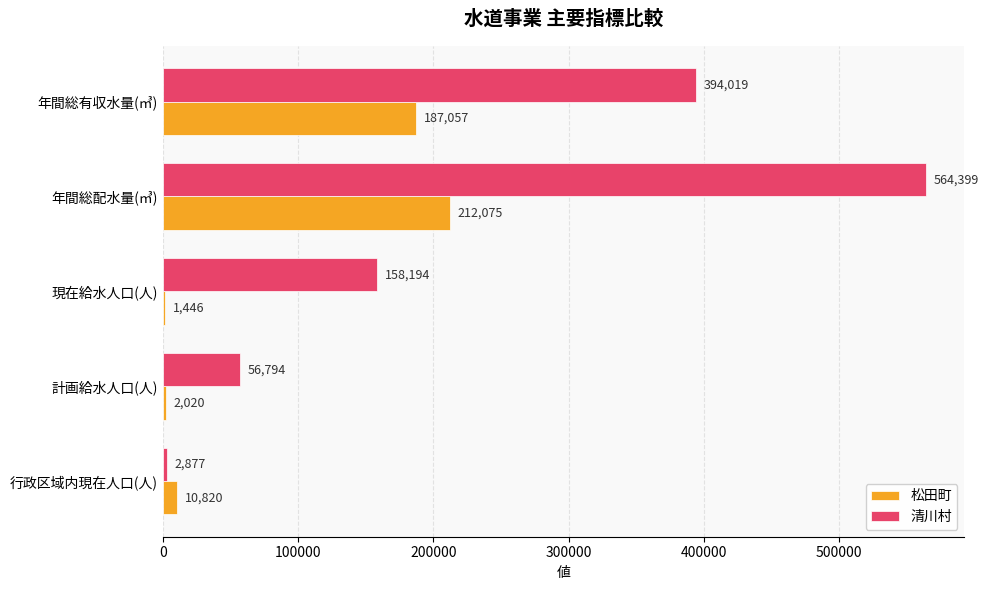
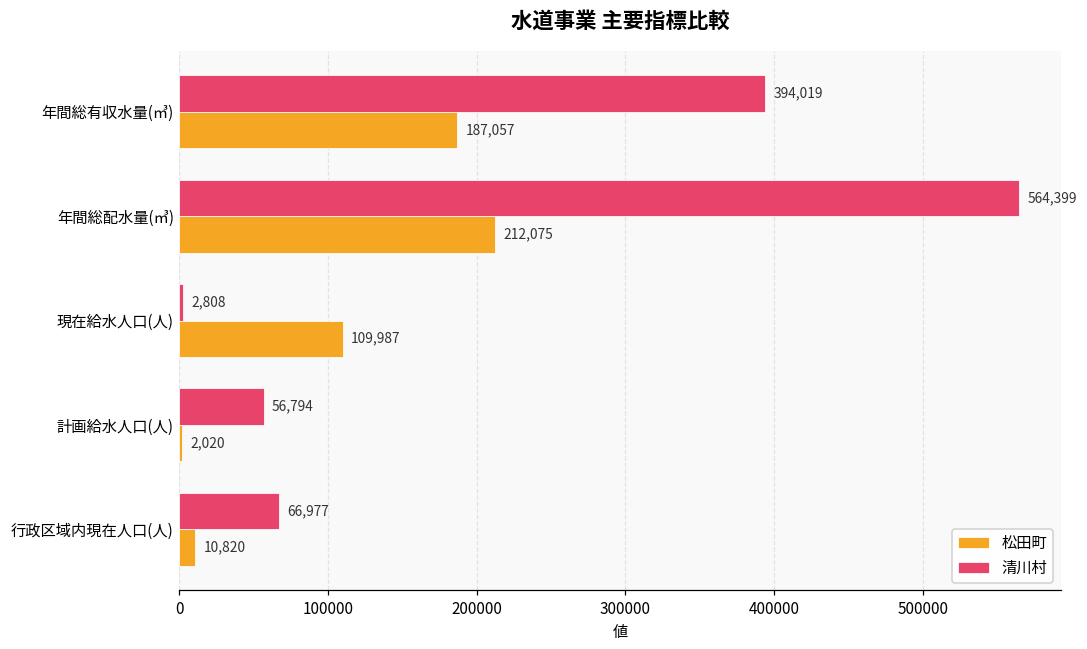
  {
    "松田町": {
      "年間総有収水量(㎥)": "187,057",
      "年間総配水量(㎥)": "212,075",
-     "現在給水人口(人)": "1,446",
+     "現在給水人口(人)": "109,987",
      "計画給水人口(人)": "2,020",
      "行政区域内現在人口(人)": "10,820"
    },
    "清川村": {
      "年間総有収水量(㎥)": "394,019",
      "年間総配水量(㎥)": "564,399",
-     "現在給水人口(人)": "158,194",
+     "現在給水人口(人)": "2,808",
      "計画給水人口(人)": "56,794",
-     "行政区域内現在人口(人)": "2,877"
+     "行政区域内現在人口(人)": "66,977"
    }
  }
